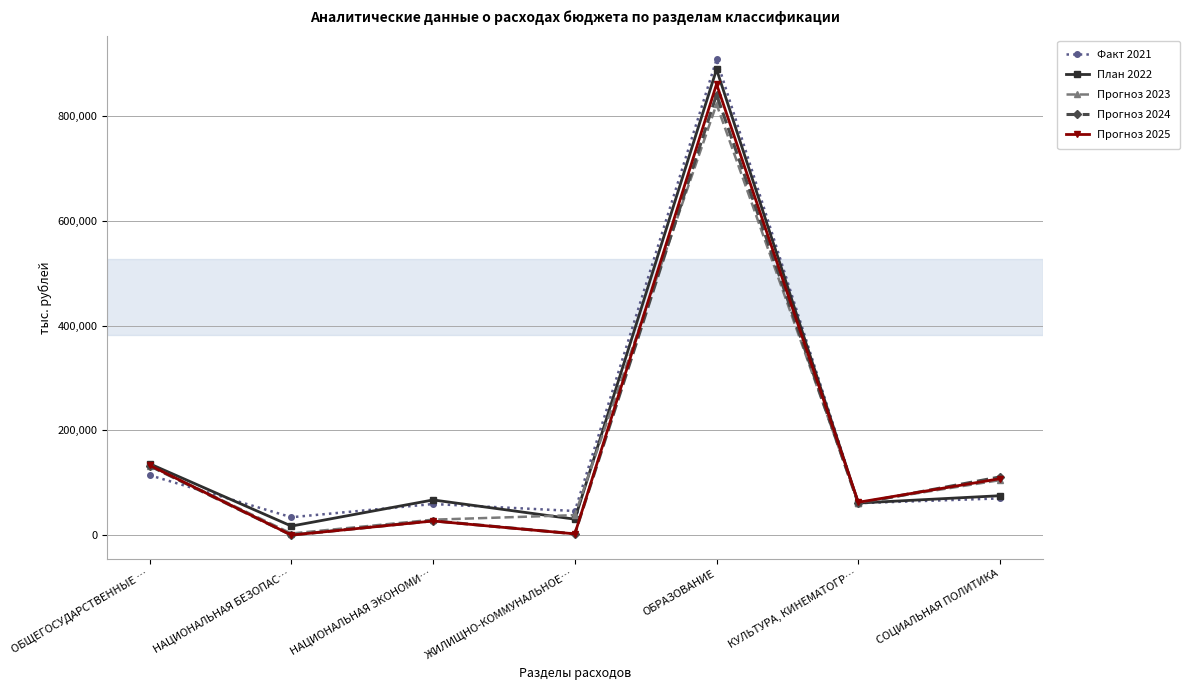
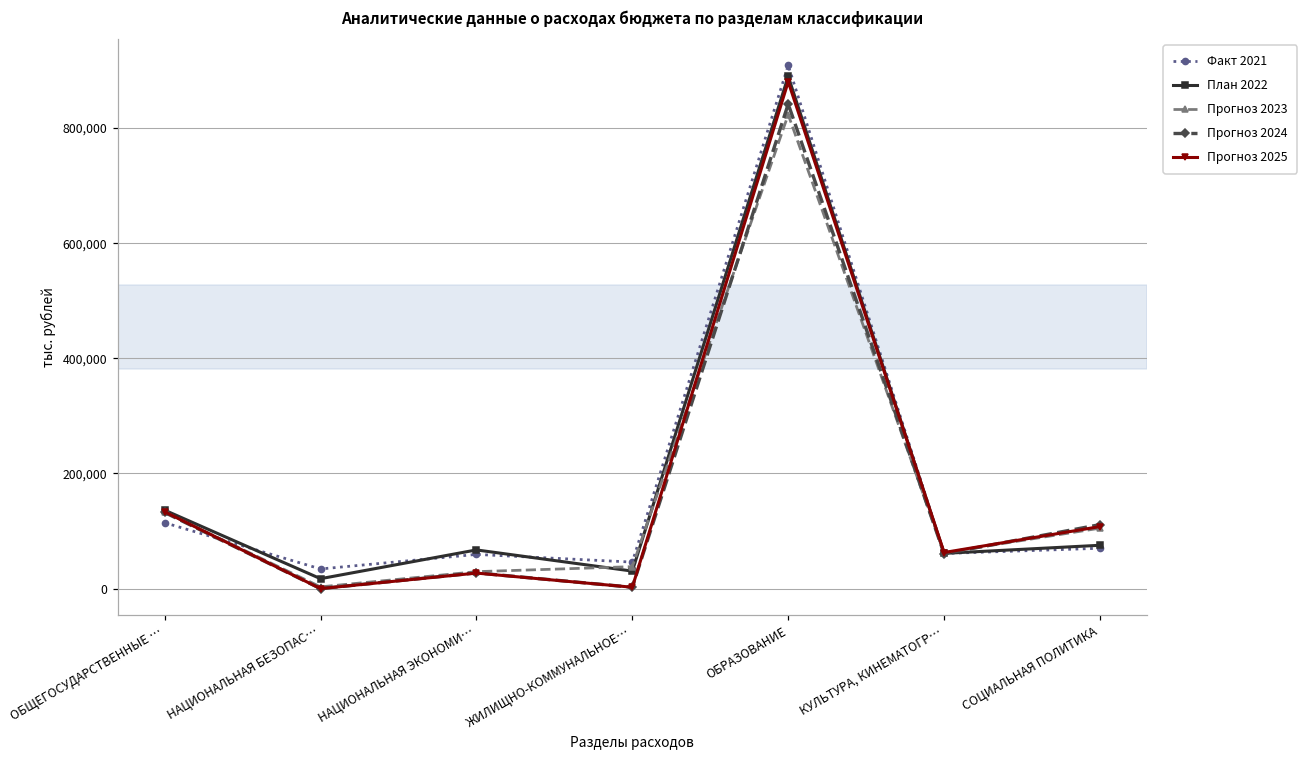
  {
    "Прогноз 2025": {
-     "ОБРАЗОВАНИЕ": "860,000"
+     "ОБРАЗОВАНИЕ": "880,000"
    }
  }
